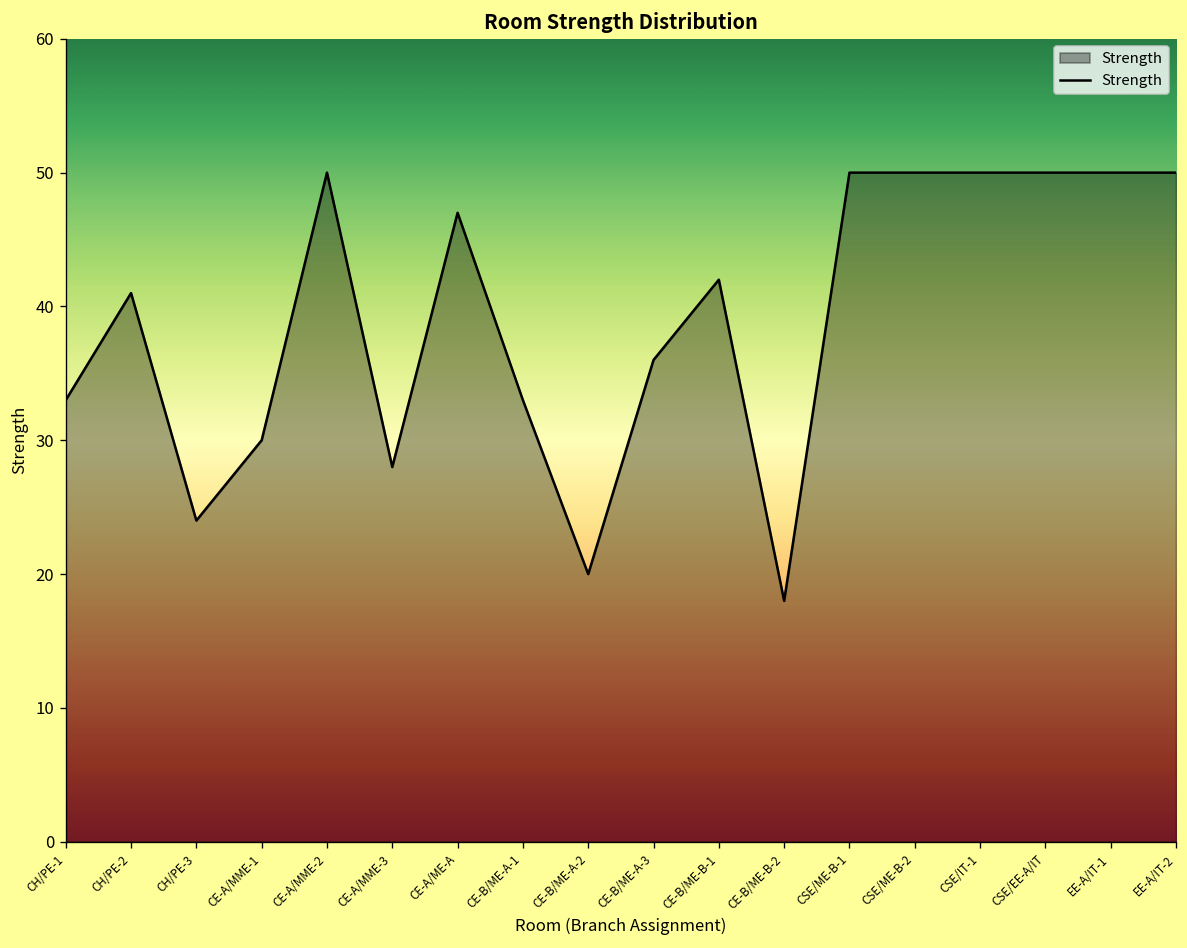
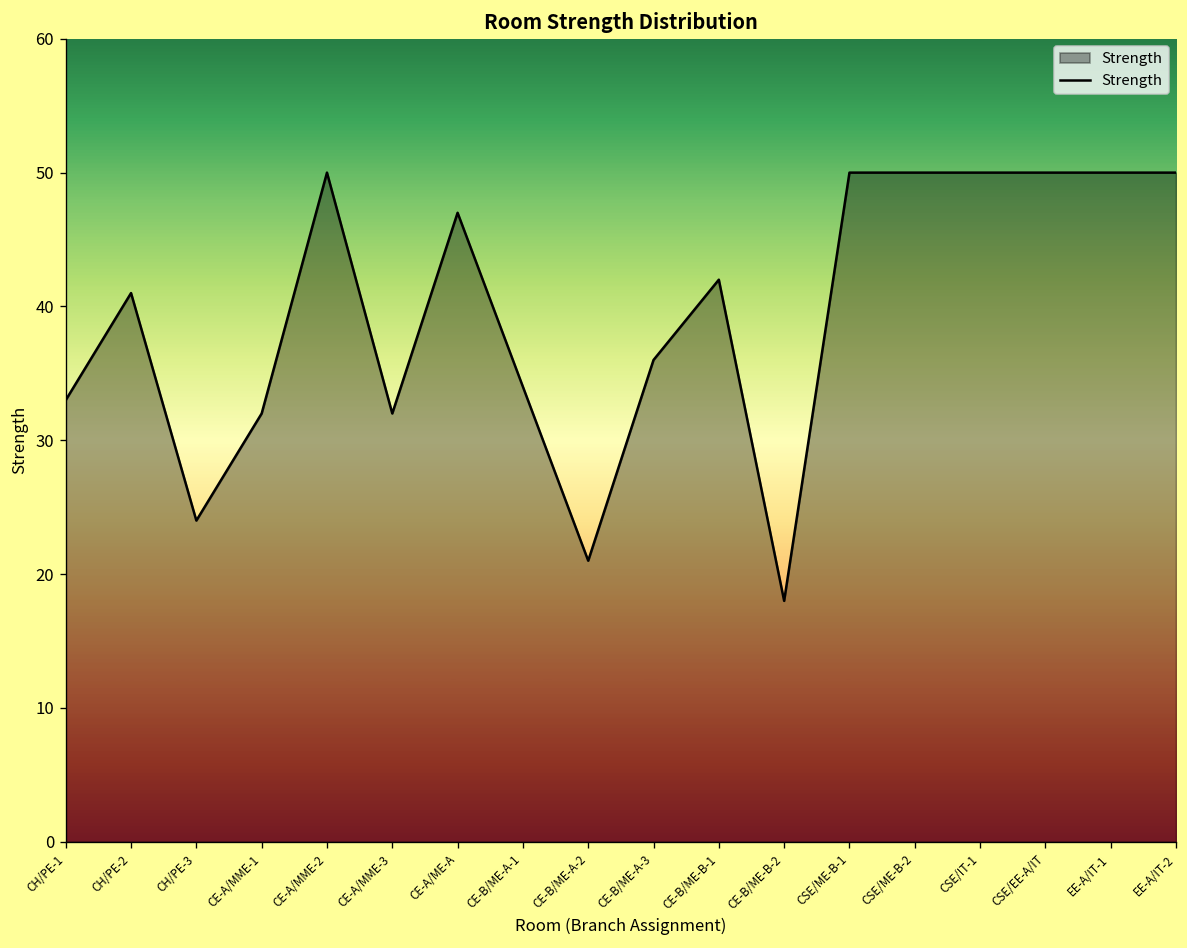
  {
    "CH/PE-1": 33,
    "CH/PE-2": 41,
    "CH/PE-3": 24,
-   "CE-A/MME-1": 30,
+   "CE-A/MME-1": 32,
    "CE-A/MME-2": 50,
-   "CE-A/MME-3": 28,
+   "CE-A/MME-3": 32,
    "CE-A/ME-A": 47,
-   "CE-B/ME-A-1": 33,
-   "CE-B/ME-A-2": 20,
+   "CE-B/ME-A-1": 34,
+   "CE-B/ME-A-2": 21,
    "CE-B/ME-A-3": 36,
    "CE-B/ME-B-1": 42,
    "CE-B/ME-B-2": 18,
    "CSE/ME-B-1": 50,
    "CSE/ME-B-2": 50,
    "CSE/IT-1": 50,
    "CSE/EE-A/IT": 50,
    "EE-A/IT-1": 50,
    "EE-A/IT-2": 50
  }
